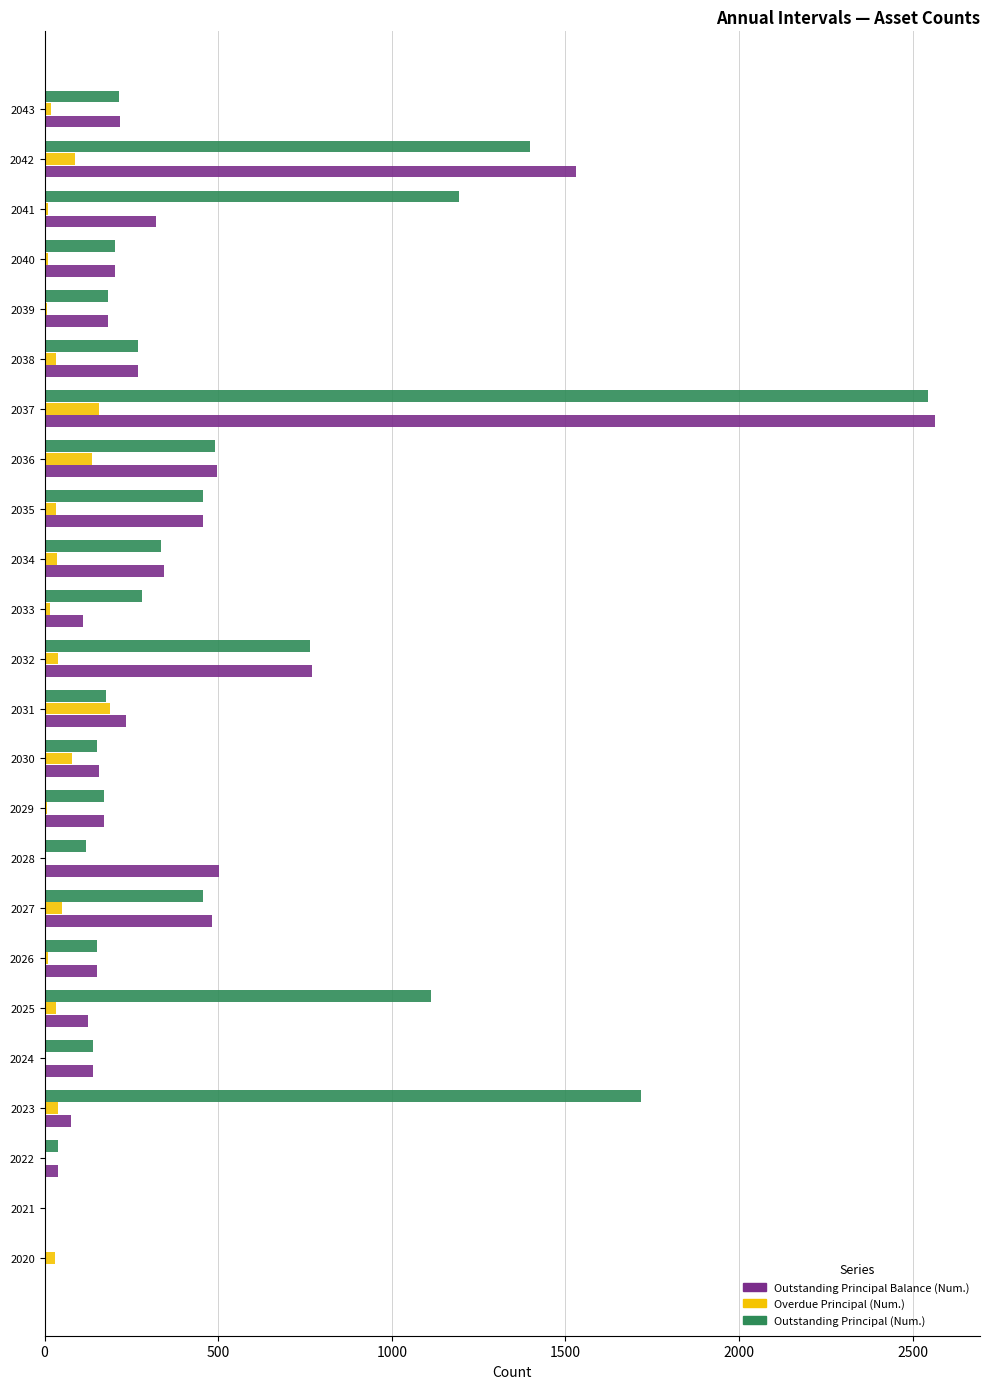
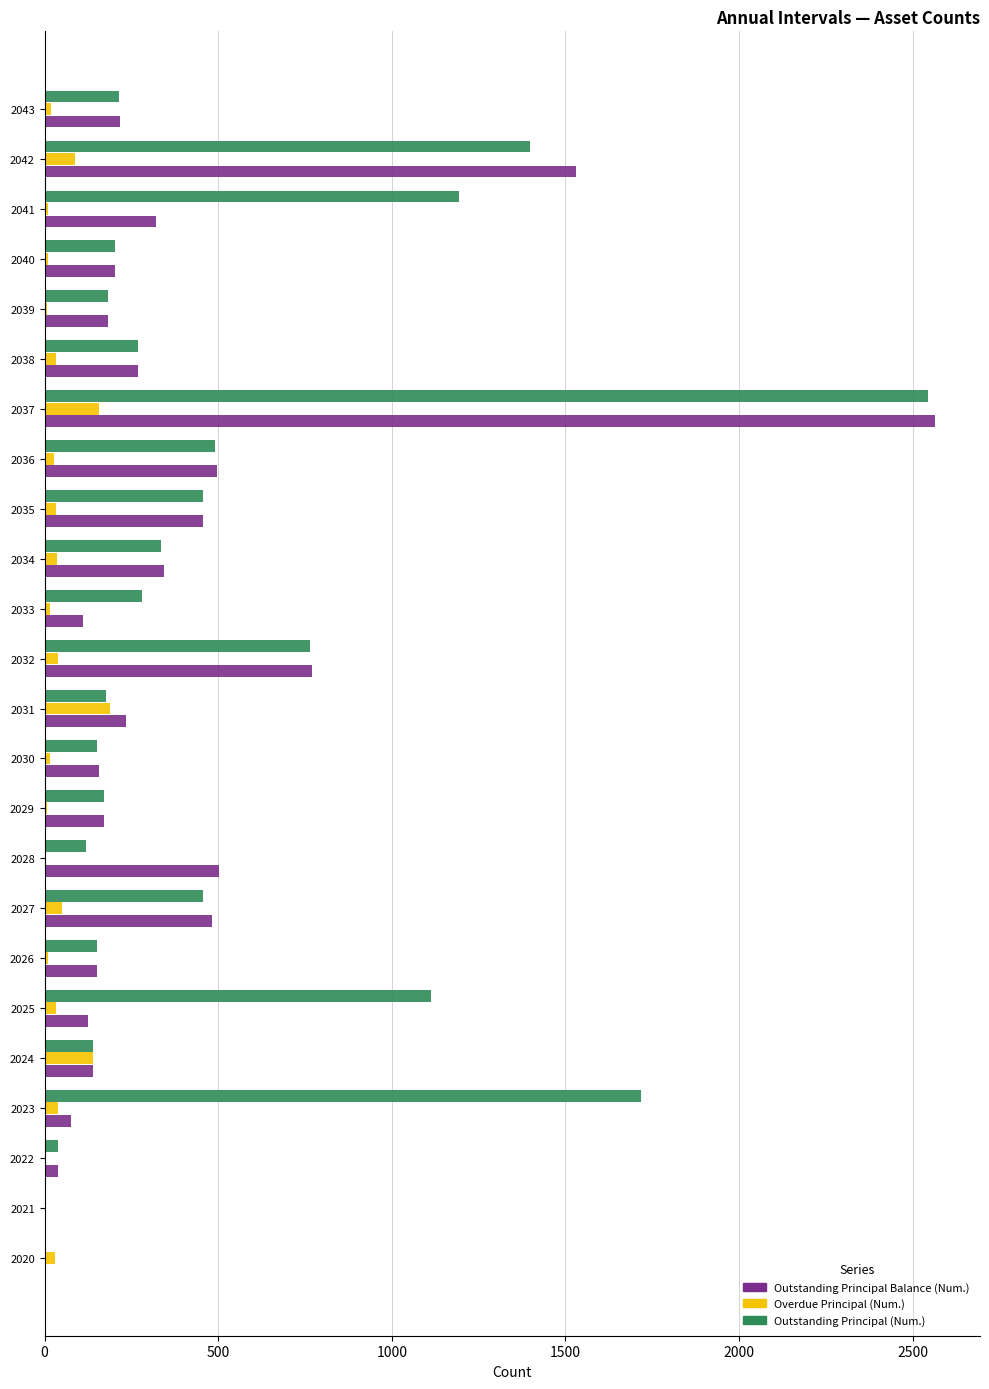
  {
    "Outstanding Principal Balance (Num.)": {
      "2043": 220,
      "2042": 1530,
      "2041": 320,
      "2040": 200,
      "2039": 180,
      "2038": 270,
      "2037": 2570,
      "2036": 500,
      "2035": 460,
      "2034": 340,
      "2033": 110,
      "2032": 770,
      "2031": 230,
      "2030": 160,
      "2029": 170,
      "2028": 500,
      "2027": 480,
      "2026": 150,
      "2025": 130,
      "2024": 140,
      "2023": 80,
      "2022": 40
    },
    "Overdue Principal (Num.)": {
      "2043": 20,
      "2042": 90,
      "2041": 10,
      "2040": 10,
      "2039": 10,
      "2038": 30,
      "2037": 160,
-     "2036": 140,
+     "2036": 30,
      "2035": 30,
      "2034": 40,
      "2033": 20,
      "2032": 40,
      "2031": 190,
-     "2030": 80,
+     "2030": 20,
      "2027": 50,
      "2026": 10,
      "2025": 30,
-     "2024": 0,
+     "2024": 140,
      "2023": 40,
      "2020": 30
    },
    "Outstanding Principal (Num.)": {
      "2043": 220,
      "2042": 1400,
      "2041": 1200,
      "2040": 200,
      "2039": 180,
      "2038": 270,
      "2037": 2550,
      "2036": 490,
      "2035": 460,
      "2034": 340,
      "2033": 280,
      "2032": 760,
      "2031": 180,
      "2030": 150,
      "2029": 170,
      "2028": 120,
      "2027": 460,
      "2026": 150,
      "2025": 1110,
      "2024": 140,
      "2023": 1720,
      "2022": 40,
      "2021": 0,
      "2020": 0
    }
  }
